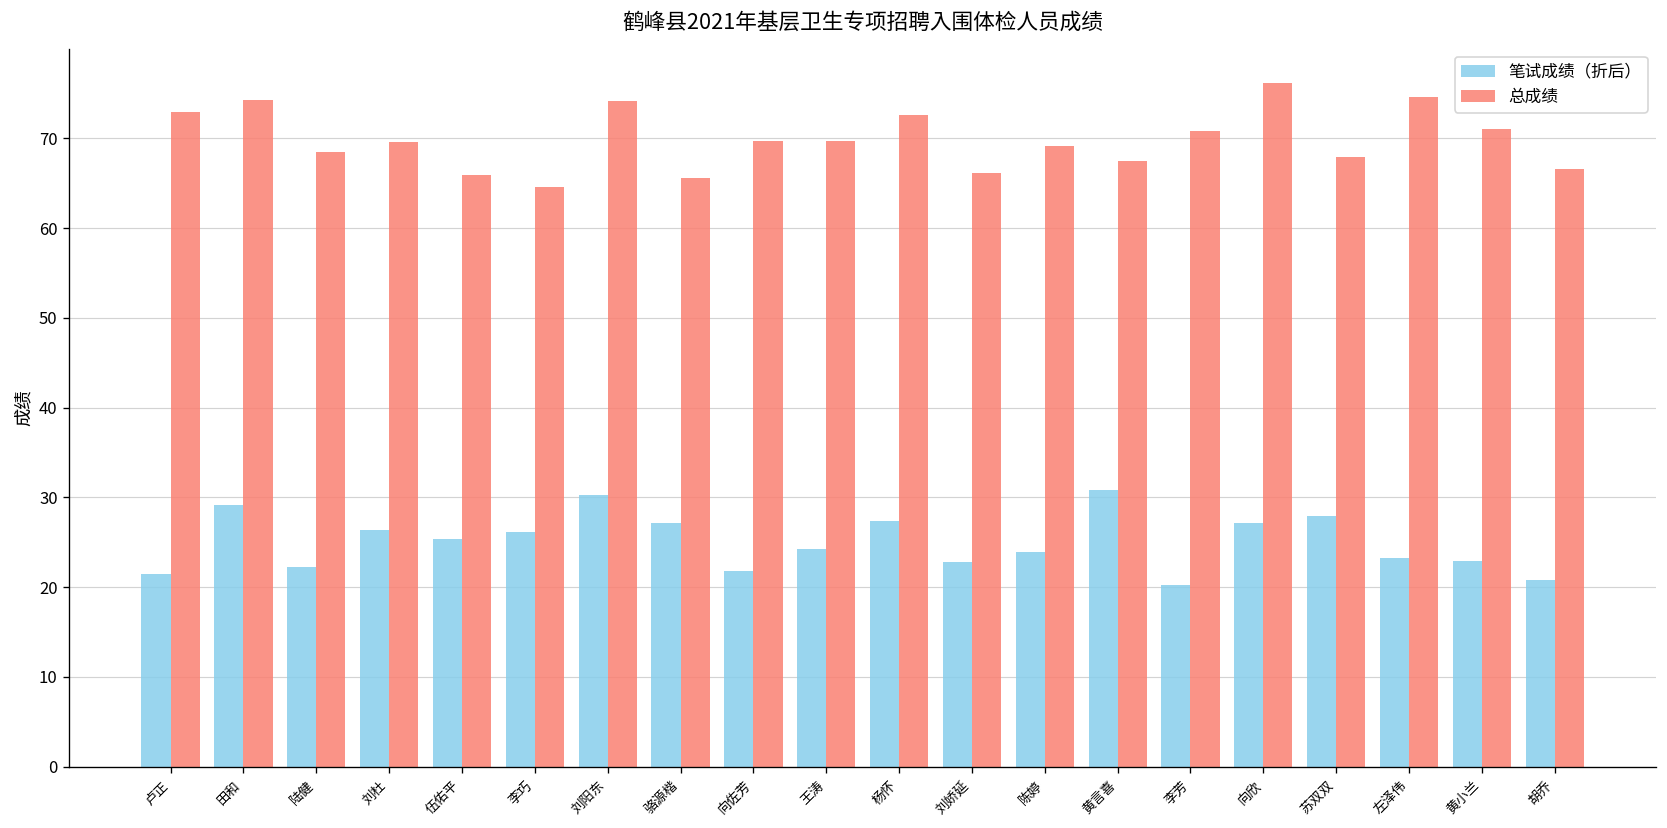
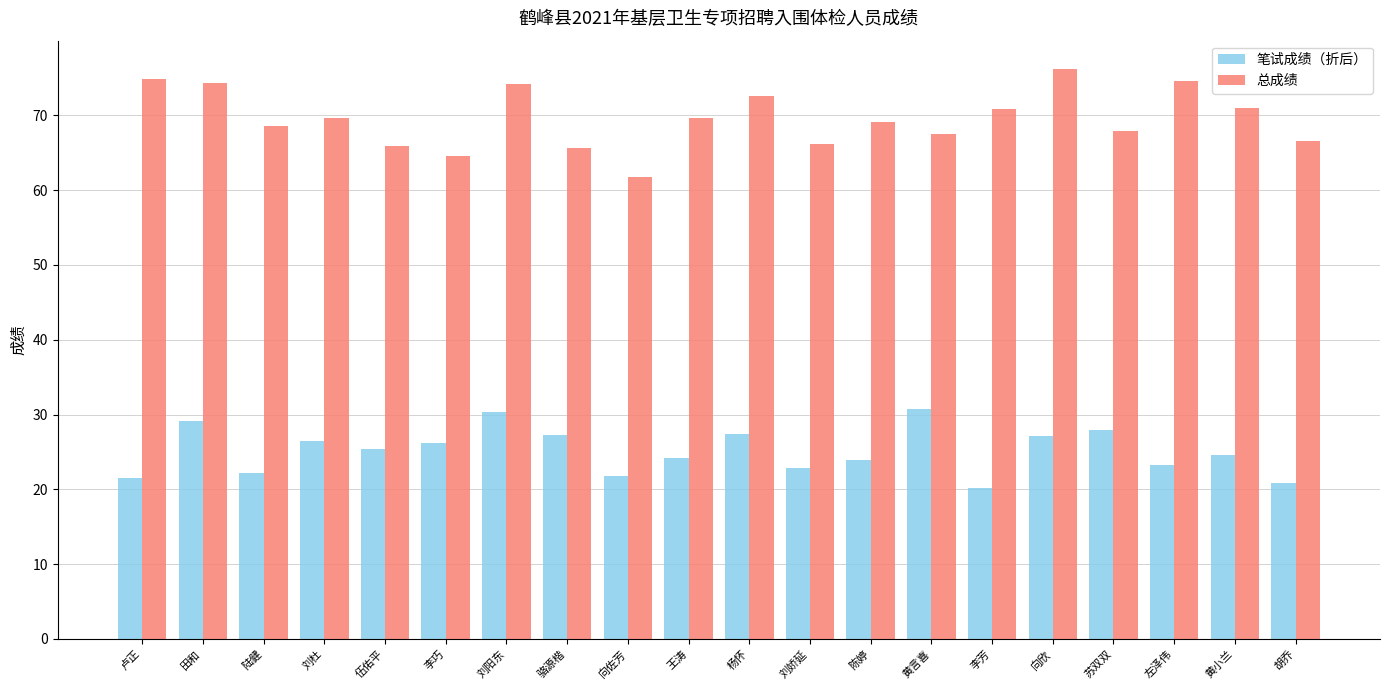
  {
    "笔试成绩（折后）": {
      "卢正": 22,
      "田和": 29,
      "陆健": 22,
      "刘杜": 26,
      "伍佑平": 25,
      "李巧": 26,
      "刘阳东": 30,
      "骆源楷": 27,
      "向佐芳": 22,
      "王涛": 24,
      "杨怀": 27,
      "刘娇延": 23,
      "陈婷": 24,
      "黄言喜": 31,
      "李芳": 20,
      "向欣": 27,
      "苏双双": 28,
      "左泽伟": 23,
-     "黄小兰": 23,
+     "黄小兰": 25,
      "胡乔": 21
    },
    "总成绩": {
-     "卢正": 73,
+     "卢正": 75,
      "田和": 74,
      "陆健": 69,
      "刘杜": 70,
      "伍佑平": 66,
      "李巧": 65,
      "刘阳东": 74,
      "骆源楷": 66,
-     "向佐芳": 70,
+     "向佐芳": 62,
      "王涛": 70,
      "杨怀": 73,
      "刘娇延": 66,
      "陈婷": 69,
      "黄言喜": 68,
      "李芳": 71,
      "向欣": 76,
      "苏双双": 68,
      "左泽伟": 75,
      "黄小兰": 71,
      "胡乔": 67
    }
  }
